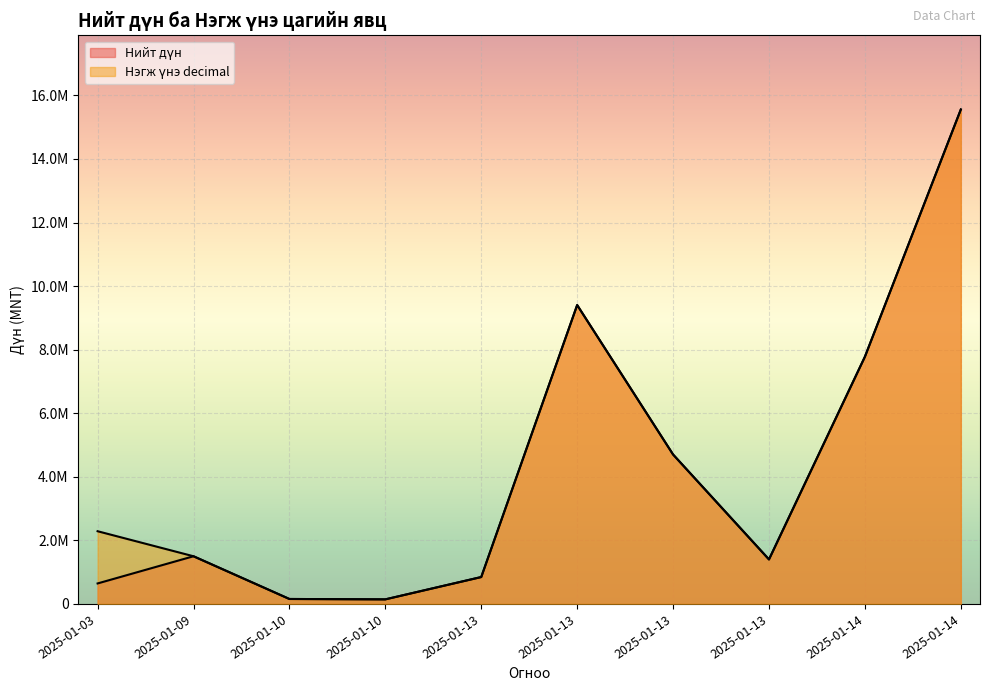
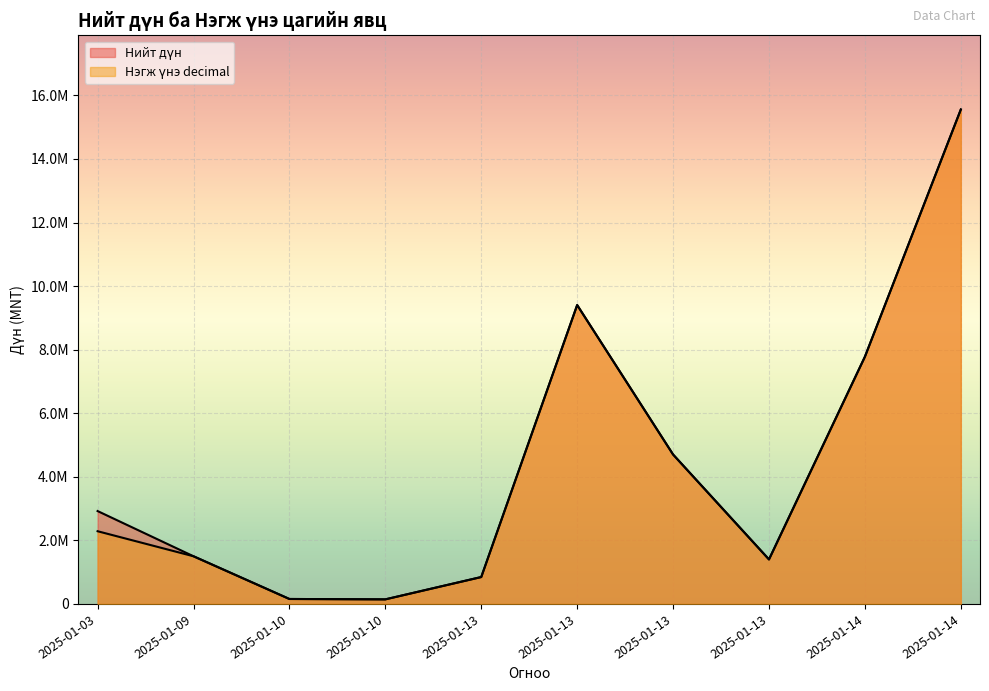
  {
    "Нийт дүн": {
-     "2025-01-03": 600000
+     "2025-01-03": 2900000
    },
    "Нэгж үнэ decimal": {
      "2025-01-03": 2300000
    }
  }
